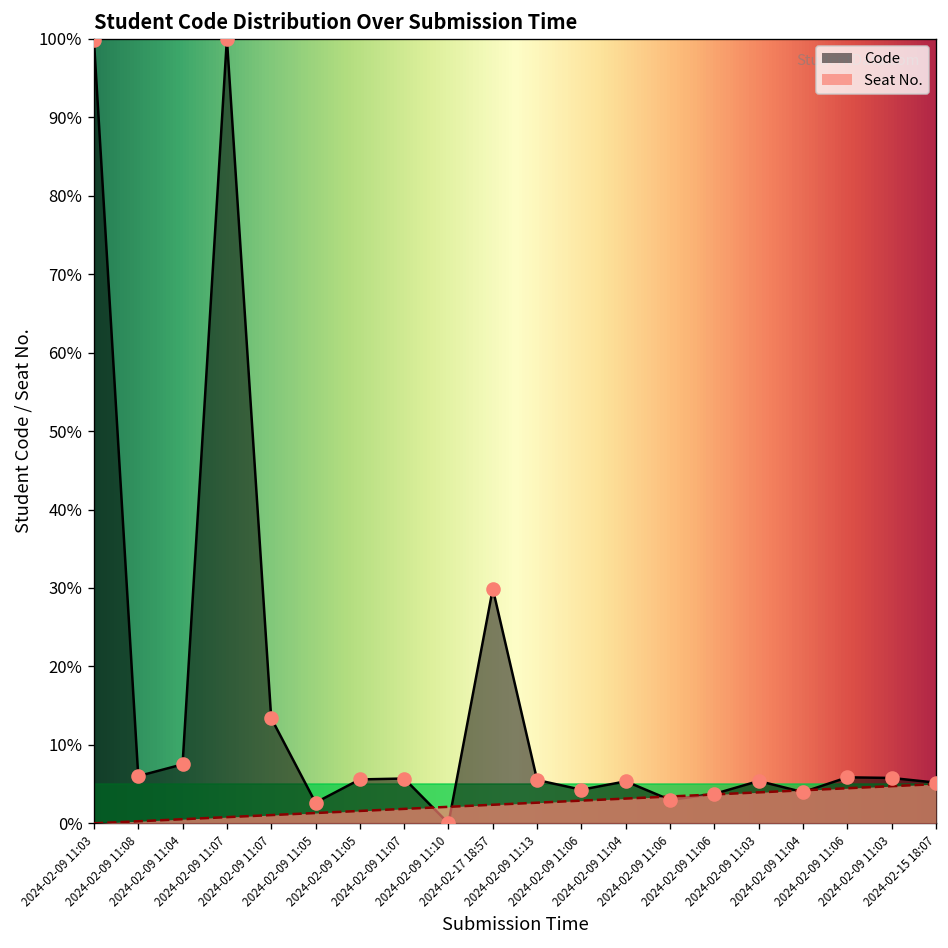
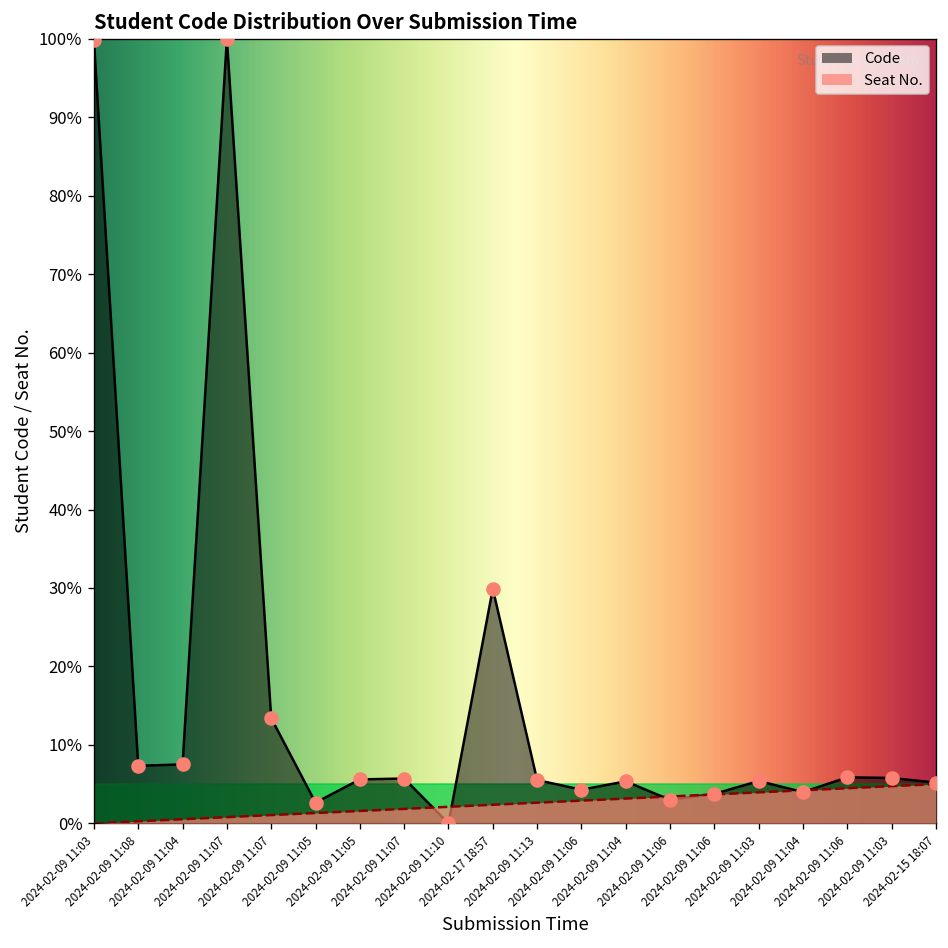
  {
    "Code": {
-     "2024-02-09 11:08": "6%",
+     "2024-02-09 11:08": "7%",
      "2024-02-17 18:57": "30%",
      "2024-02-09 11:13": "6%"
    }
  }
